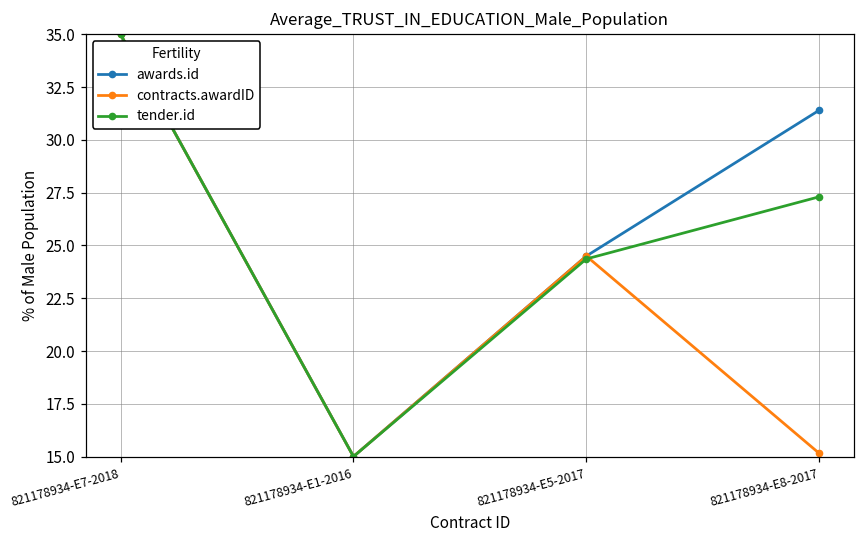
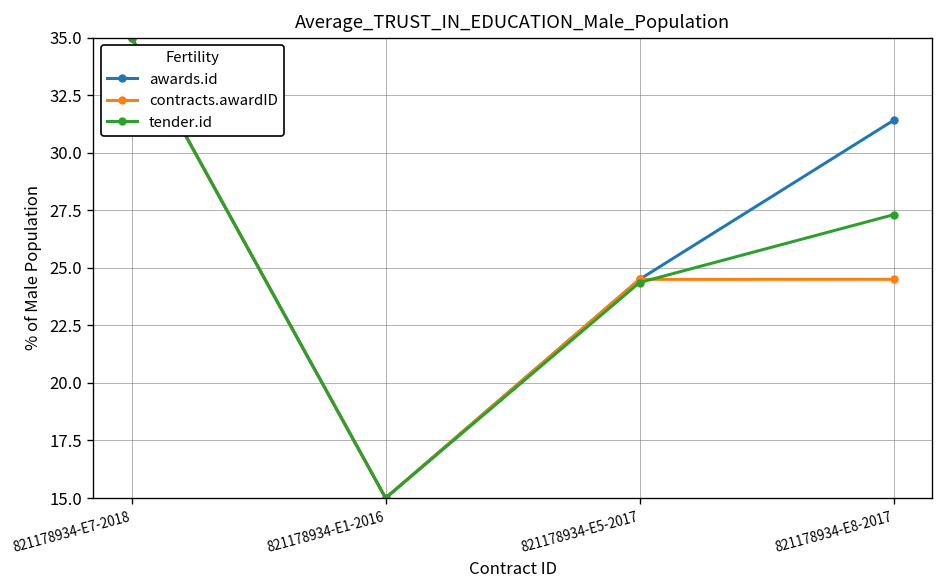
  {
    "awards.id": {
      "821178934-E8-2017": 31.4
    },
    "contracts.awardID": {
-     "821178934-E8-2017": 15.2
+     "821178934-E8-2017": 24.5
    },
    "tender.id": {
      "821178934-E5-2017": 24.4,
      "821178934-E8-2017": 27.3
    }
  }
